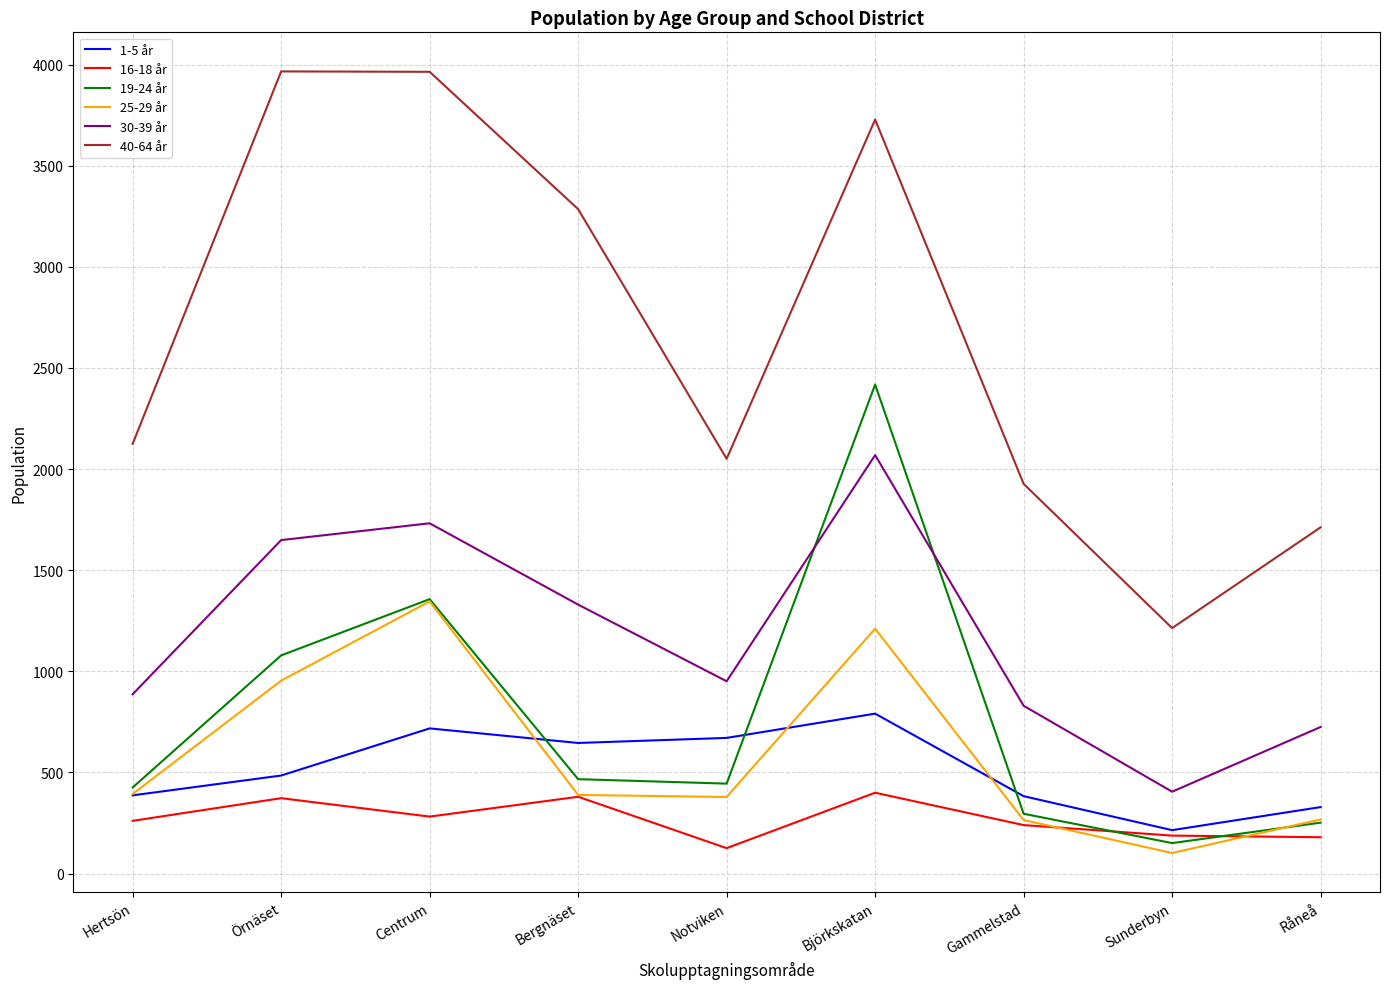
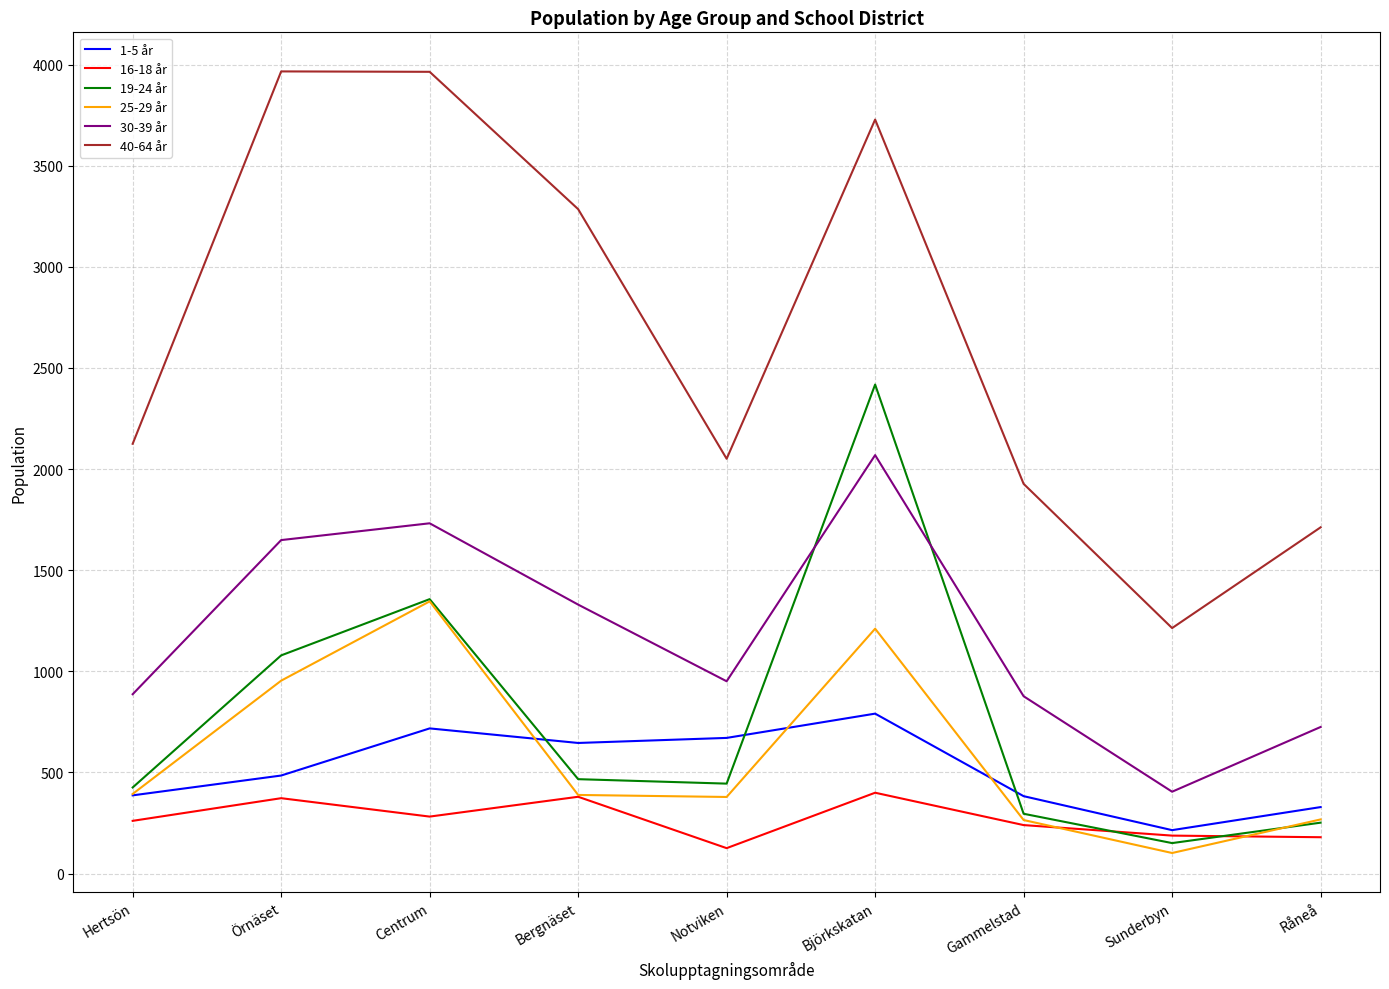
  {
    "1-5 år": {
      "Örnäset": 490,
      "Centrum": 720,
      "Bergnäset": 650,
      "Notviken": 670,
      "Björkskatan": 790,
      "Gammelstad": 380,
      "Sunderbyn": 220,
      "Råneå": 330
    },
    "16-18 år": {
      "Hertsön": 260,
      "Örnäset": 370,
      "Centrum": 280,
      "Notviken": 130,
      "Björkskatan": 400,
      "Gammelstad": 240,
      "Sunderbyn": 190,
      "Råneå": 180
    },
    "19-24 år": {
      "Hertsön": 430,
      "Örnäset": 1080,
      "Bergnäset": 470,
      "Notviken": 450,
      "Björkskatan": 2420,
      "Gammelstad": 300,
      "Sunderbyn": 150,
      "Råneå": 250
    },
    "25-29 år": {
      "Örnäset": 950,
      "Notviken": 380,
      "Björkskatan": 1210,
      "Gammelstad": 270,
      "Sunderbyn": 100,
      "Råneå": 270
    },
    "30-39 år": {
      "Hertsön": 890,
      "Örnäset": 1650,
      "Centrum": 1730,
      "Bergnäset": 1330,
      "Notviken": 950,
      "Björkskatan": 2070,
-     "Gammelstad": 830,
+     "Gammelstad": 880,
      "Sunderbyn": 410,
      "Råneå": 730
    },
    "40-64 år": {
      "Hertsön": 2130,
      "Örnäset": 3970,
      "Centrum": 3960,
      "Bergnäset": 3290,
      "Notviken": 2050,
      "Björkskatan": 3730,
      "Gammelstad": 1930,
      "Sunderbyn": 1210,
      "Råneå": 1710
    }
  }
